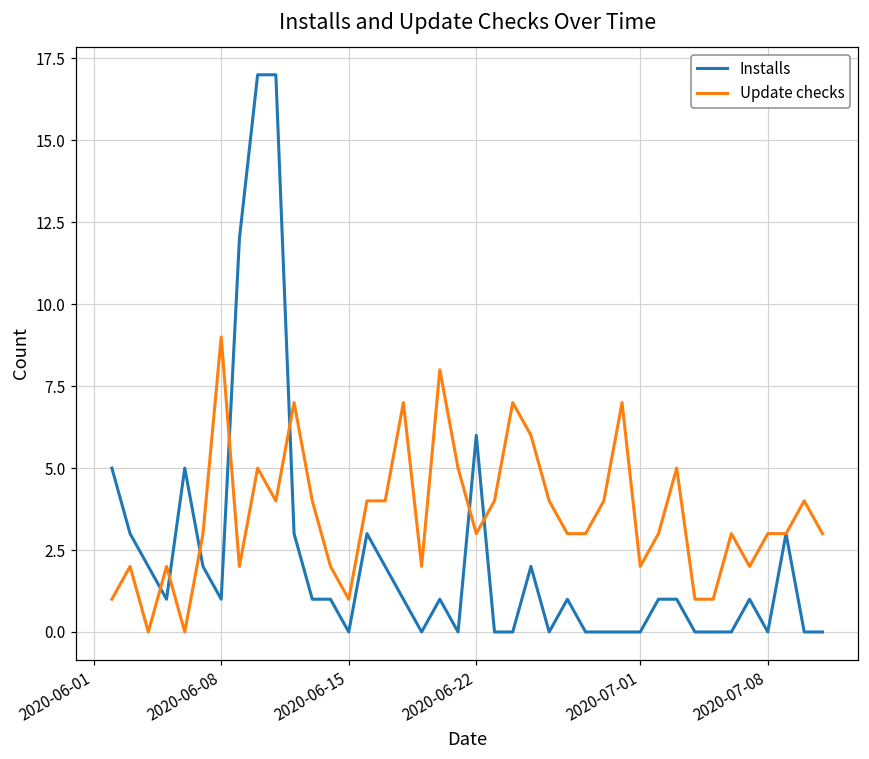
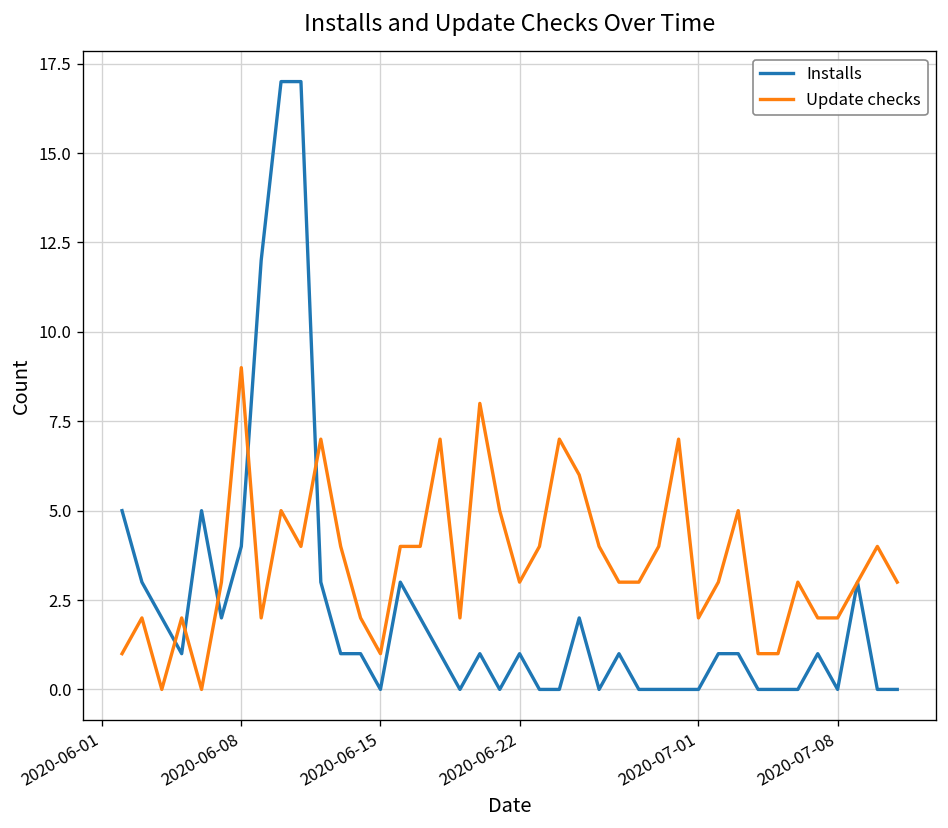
  {
    "Installs": {
-     "2020-06-08": 1,
+     "2020-06-08": 4,
      "2020-06-15": 0,
-     "2020-06-22": 6,
+     "2020-06-22": 1,
      "2020-07-01": 0,
      "2020-07-08": 0
    },
    "Update checks": {
      "2020-06-08": 9,
      "2020-06-15": 1,
      "2020-06-22": 3,
      "2020-07-01": 2,
-     "2020-07-08": 3
+     "2020-07-08": 2
    }
  }
